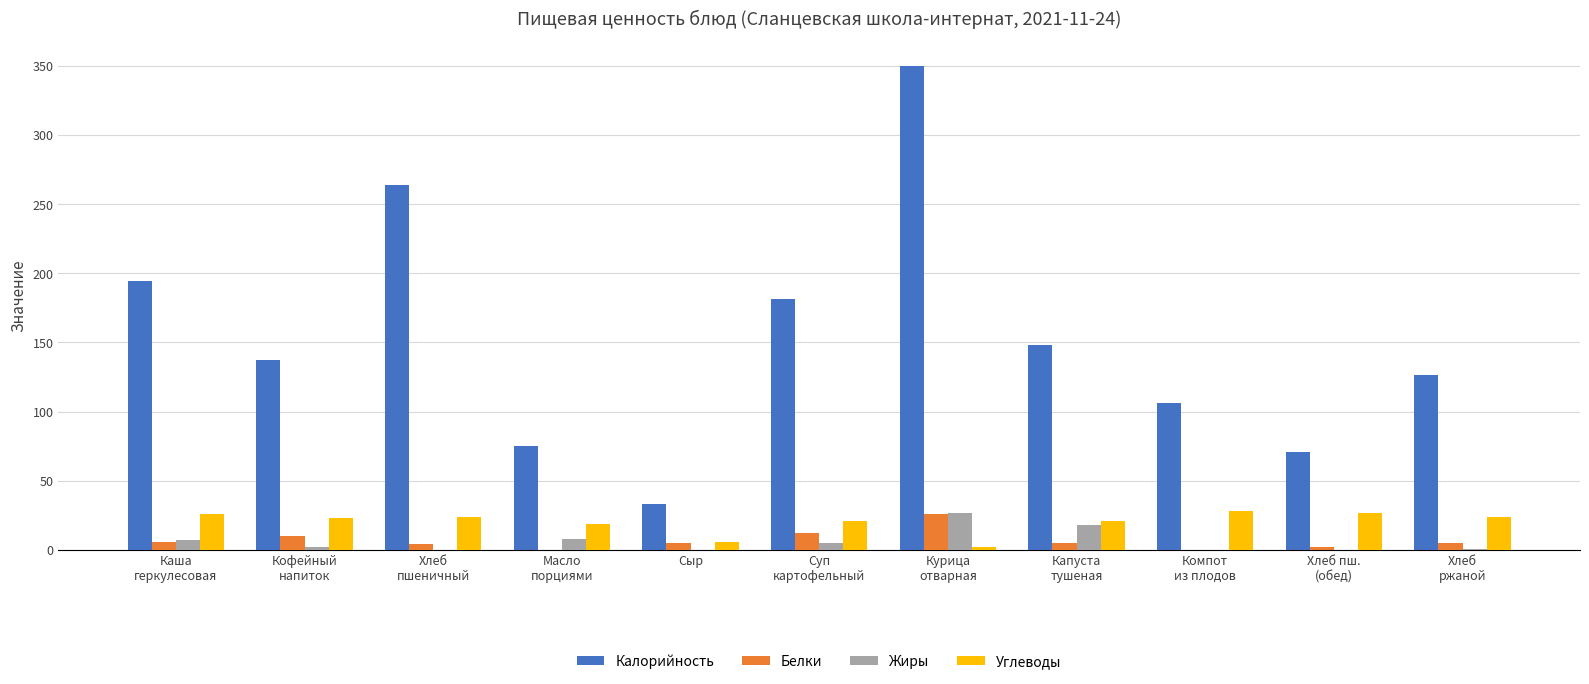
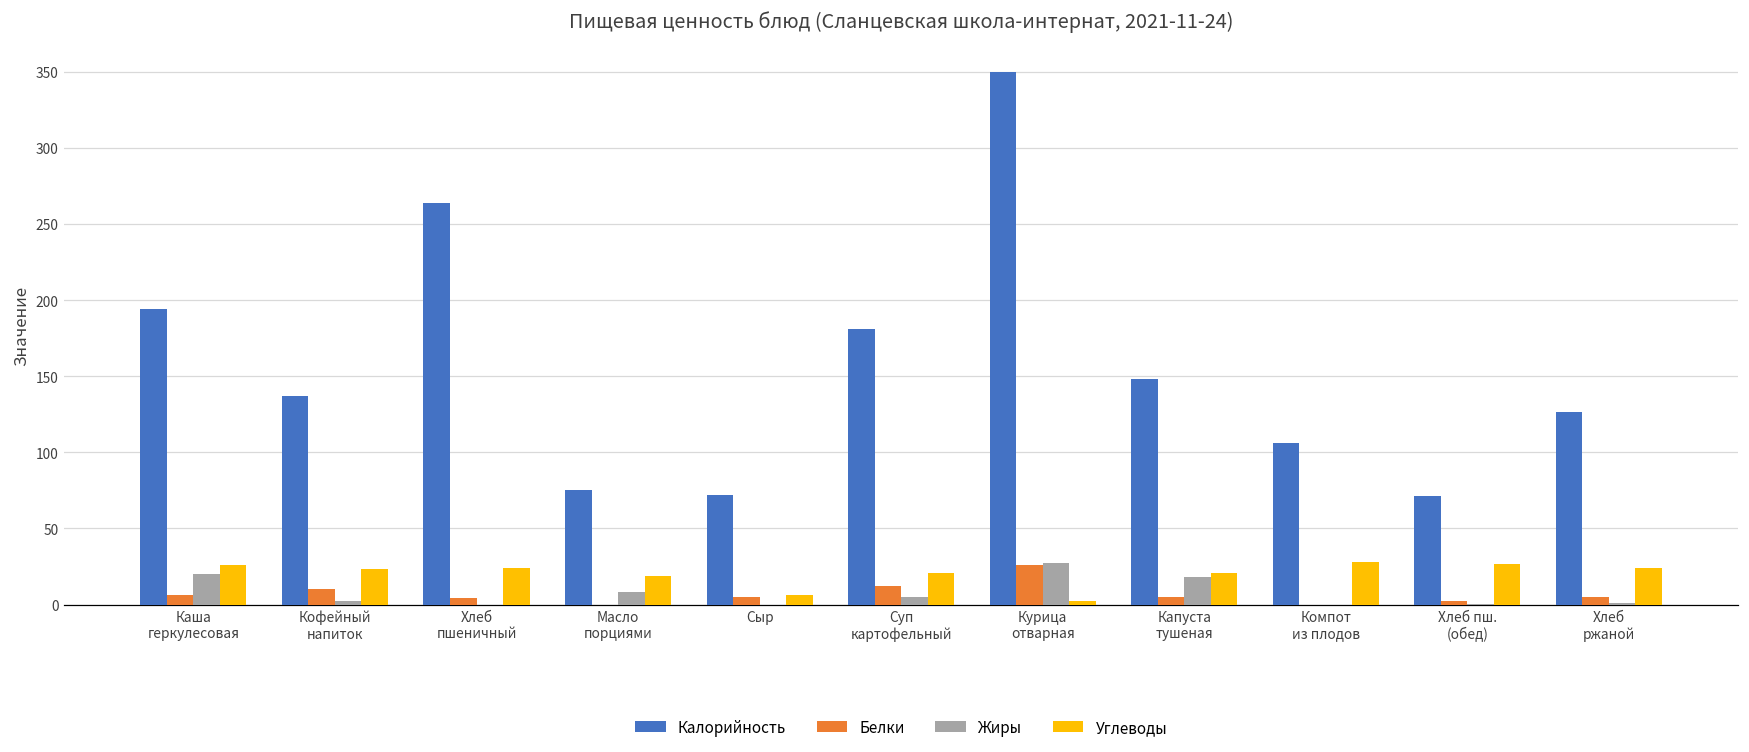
  {
    "Калорийность": {
      "Каша геркулесовая": 194,
      "Кофейный напиток": 137,
      "Хлеб пшеничный": 264,
      "Масло порциями": 75,
-     "Сыр": 33,
+     "Сыр": 72,
      "Суп картофельный": 181,
      "Курица отварная": 350,
      "Капуста тушеная": 148,
      "Компот из плодов": 106,
      "Хлеб пш. (обед)": 71,
      "Хлеб ржаной": 127
    },
    "Белки": {
      "Каша геркулесовая": 6,
      "Кофейный напиток": 10,
      "Хлеб пшеничный": 4,
      "Масло порциями": 0,
      "Сыр": 5,
      "Суп картофельный": 12,
      "Курица отварная": 26,
      "Капуста тушеная": 5,
      "Компот из плодов": 0,
      "Хлеб пш. (обед)": 2,
      "Хлеб ржаной": 5
    },
    "Жиры": {
-     "Каша геркулесовая": 7,
+     "Каша геркулесовая": 20,
      "Кофейный напиток": 2,
      "Хлеб пшеничный": 0,
      "Масло порциями": 8,
      "Сыр": 0,
      "Суп картофельный": 5,
      "Курица отварная": 27,
      "Капуста тушеная": 18,
      "Компот из плодов": 0
    },
    "Углеводы": {
      "Каша геркулесовая": 26,
      "Кофейный напиток": 23,
      "Хлеб пшеничный": 24,
      "Масло порциями": 19,
      "Сыр": 6,
      "Суп картофельный": 21,
      "Курица отварная": 2,
      "Капуста тушеная": 21,
      "Компот из плодов": 28,
      "Хлеб пш. (обед)": 27,
      "Хлеб ржаной": 24
    }
  }
